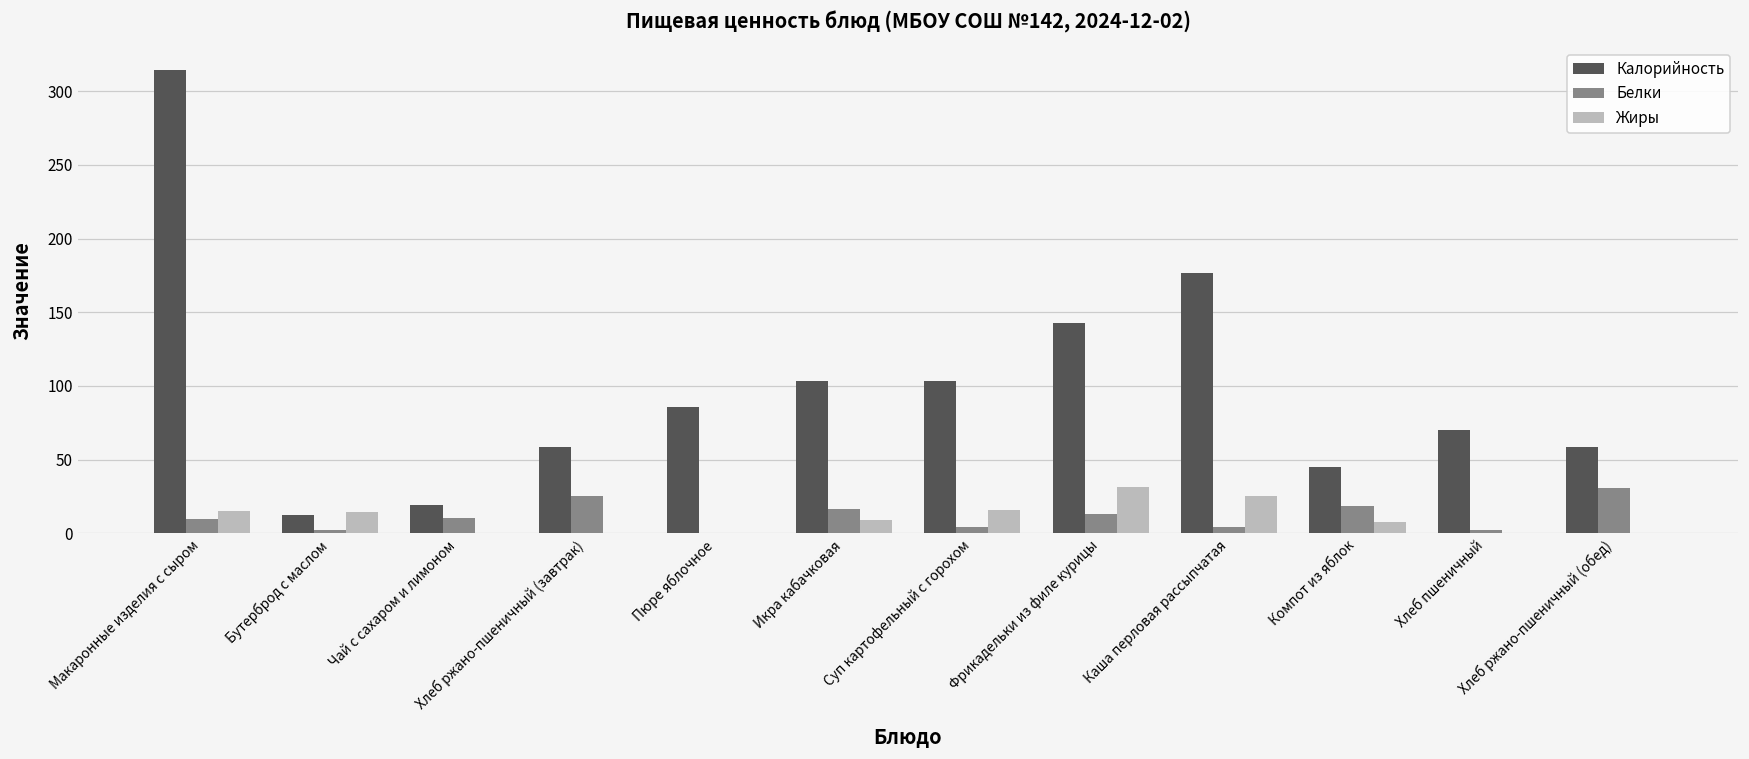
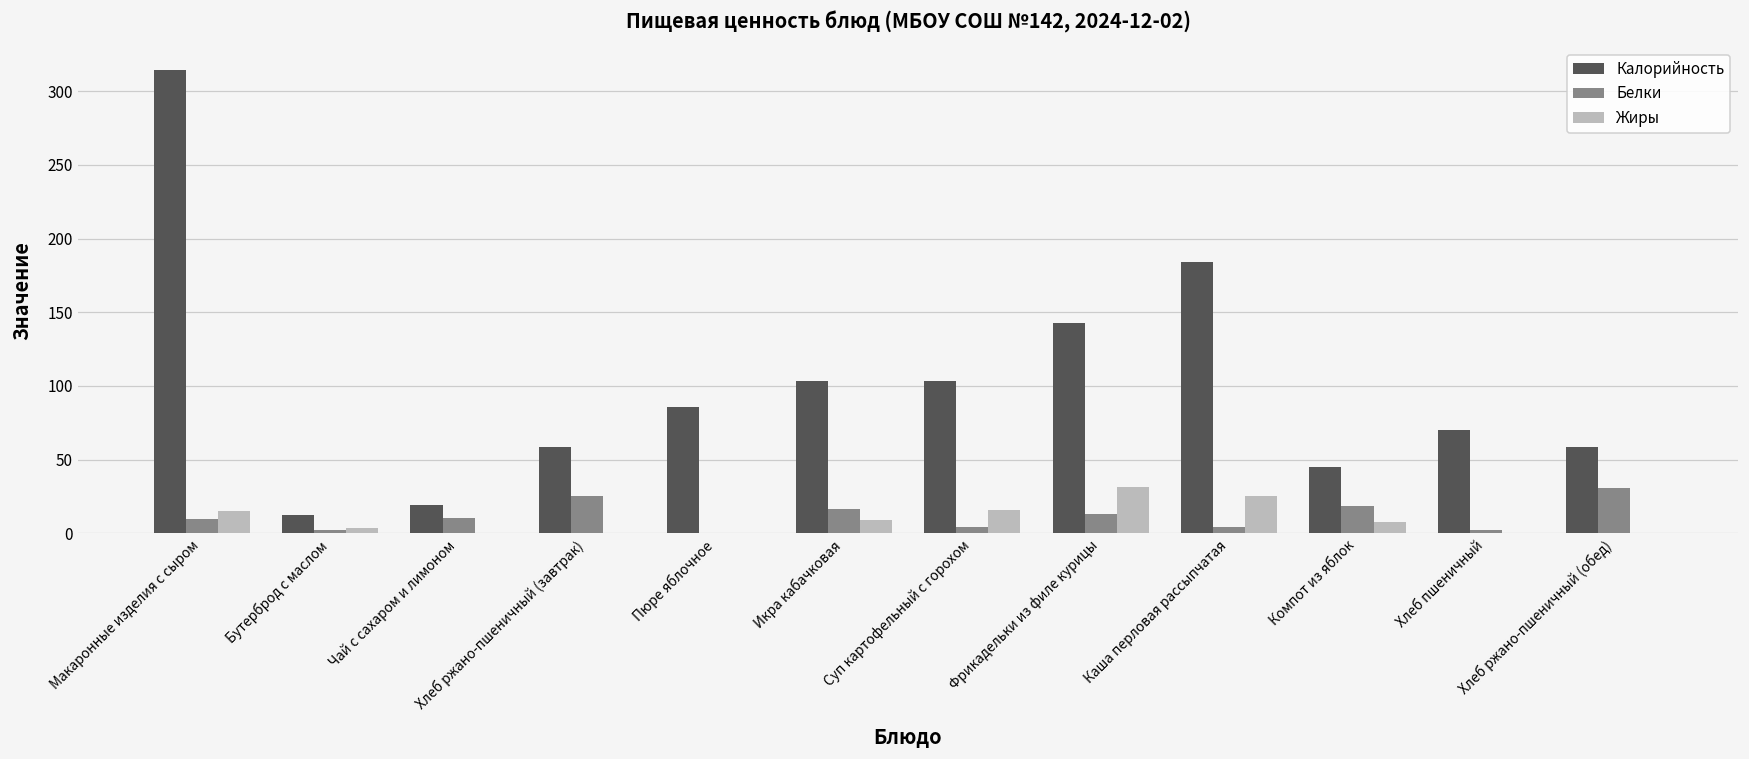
  {
    "Калорийность": {
      "Макаронные изделия с сыром": 314,
      "Бутерброд с маслом": 13,
      "Чай с сахаром и лимоном": 19,
      "Хлеб ржано-пшеничный (завтрак)": 59,
      "Пюре яблочное": 86,
      "Икра кабачковая": 103,
      "Суп картофельный с горохом": 103,
      "Фрикадельки из филе курицы": 143,
-     "Каша перловая рассыпчатая": 177,
+     "Каша перловая рассыпчатая": 184,
      "Компот из яблок": 45,
      "Хлеб пшеничный": 70,
      "Хлеб ржано-пшеничный (обед)": 59
    },
    "Белки": {
      "Макаронные изделия с сыром": 10,
      "Бутерброд с маслом": 2,
      "Чай с сахаром и лимоном": 11,
      "Хлеб ржано-пшеничный (завтрак)": 25,
      "Пюре яблочное": 0,
      "Икра кабачковая": 17,
      "Суп картофельный с горохом": 4,
      "Фрикадельки из филе курицы": 13,
      "Каша перловая рассыпчатая": 4,
      "Компот из яблок": 19,
      "Хлеб пшеничный": 2,
      "Хлеб ржано-пшеничный (обед)": 31
    },
    "Жиры": {
      "Макаронные изделия с сыром": 15,
-     "Бутерброд с маслом": 15,
+     "Бутерброд с маслом": 4,
      "Чай с сахаром и лимоном": 0,
      "Пюре яблочное": 0,
      "Икра кабачковая": 9,
      "Суп картофельный с горохом": 16,
      "Фрикадельки из филе курицы": 31,
      "Каша перловая рассыпчатая": 25,
      "Компот из яблок": 8
    }
  }
